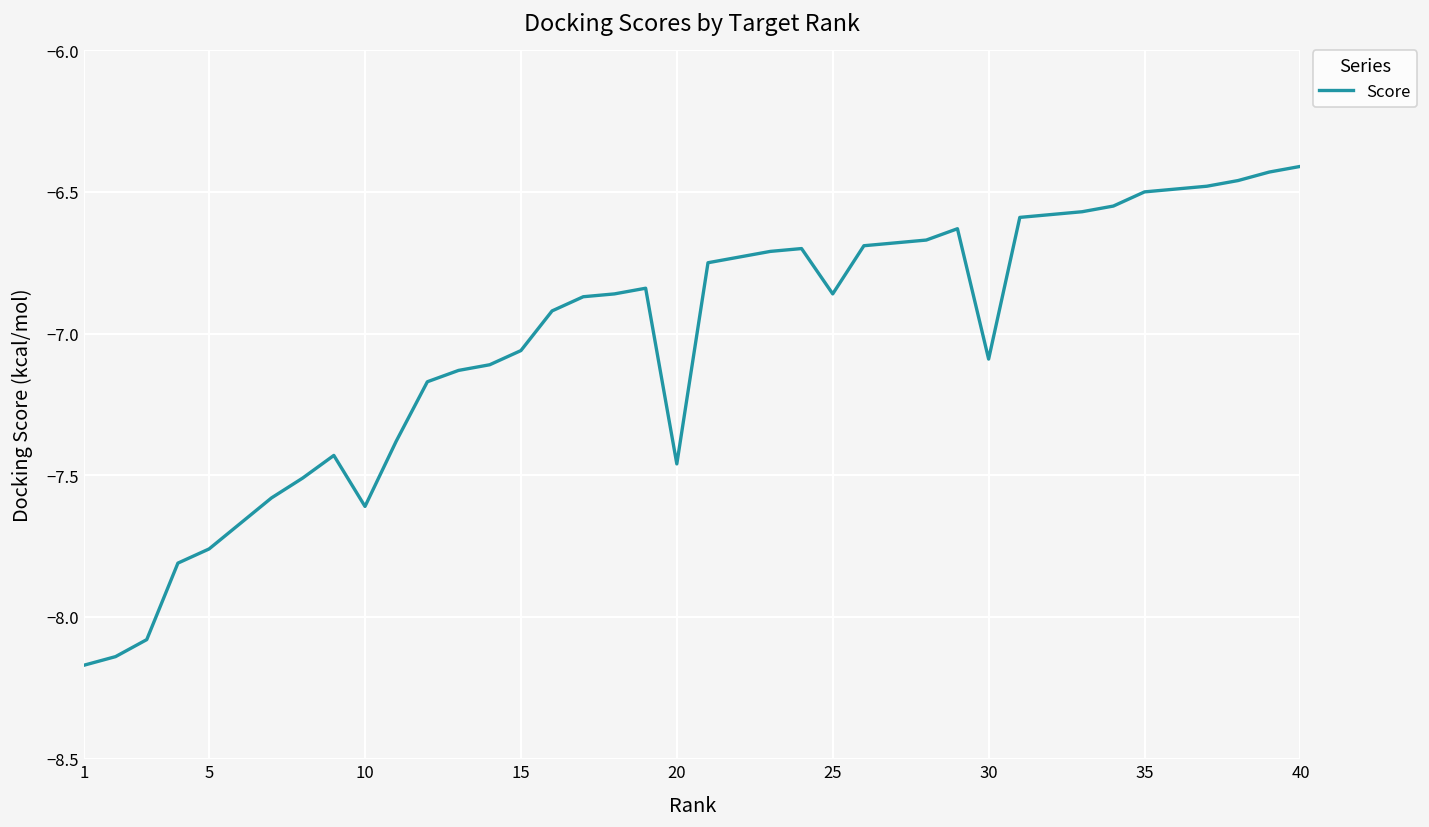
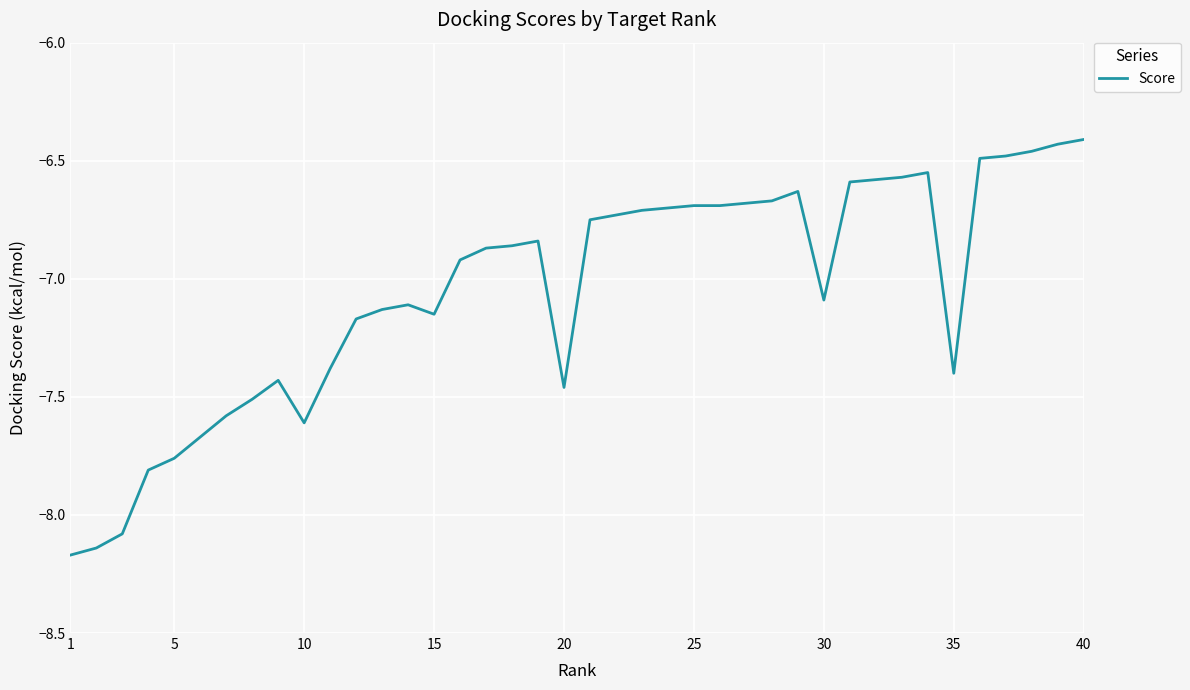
  {
    "1": -8.17,
    "5": -7.76,
    "10": -7.61,
-   "15": -7.06,
+   "15": -7.15,
    "20": -7.46,
-   "25": -6.86,
+   "25": -6.69,
    "30": -7.09,
-   "35": -6.5,
+   "35": -7.4,
    "40": -6.41
  }
